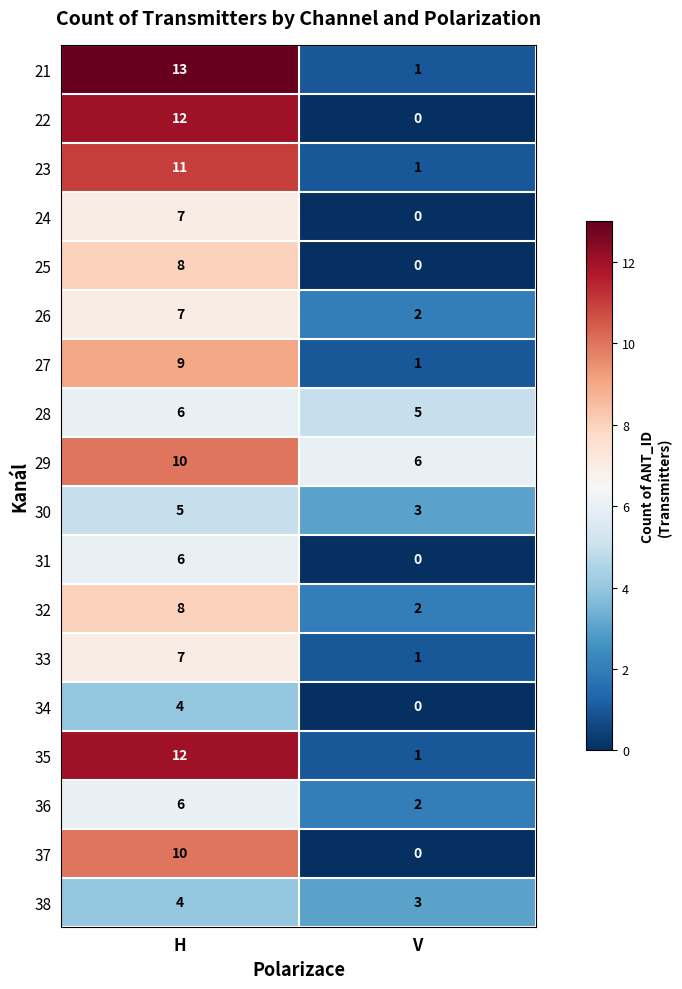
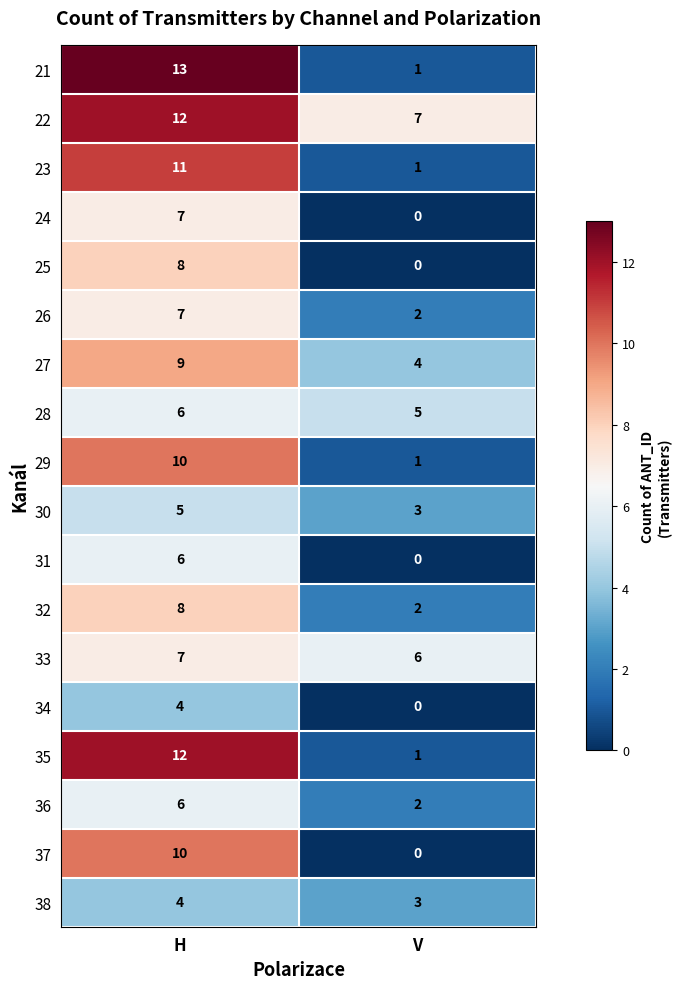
  {
    "21": {
      "H": 13,
      "V": 1
    },
    "22": {
      "H": 12,
-     "V": 0
+     "V": 7
    },
    "23": {
      "H": 11,
      "V": 1
    },
    "24": {
      "H": 7,
      "V": 0
    },
    "25": {
      "H": 8,
      "V": 0
    },
    "26": {
      "H": 7,
      "V": 2
    },
    "27": {
      "H": 9,
-     "V": 1
+     "V": 4
    },
    "28": {
      "H": 6,
      "V": 5
    },
    "29": {
      "H": 10,
-     "V": 6
+     "V": 1
    },
    "30": {
      "H": 5,
      "V": 3
    },
    "31": {
      "H": 6,
      "V": 0
    },
    "32": {
      "H": 8,
      "V": 2
    },
    "33": {
      "H": 7,
-     "V": 1
+     "V": 6
    },
    "34": {
      "H": 4,
      "V": 0
    },
    "35": {
      "H": 12,
      "V": 1
    },
    "36": {
      "H": 6,
      "V": 2
    },
    "37": {
      "H": 10,
      "V": 0
    },
    "38": {
      "H": 4,
      "V": 3
    }
  }
